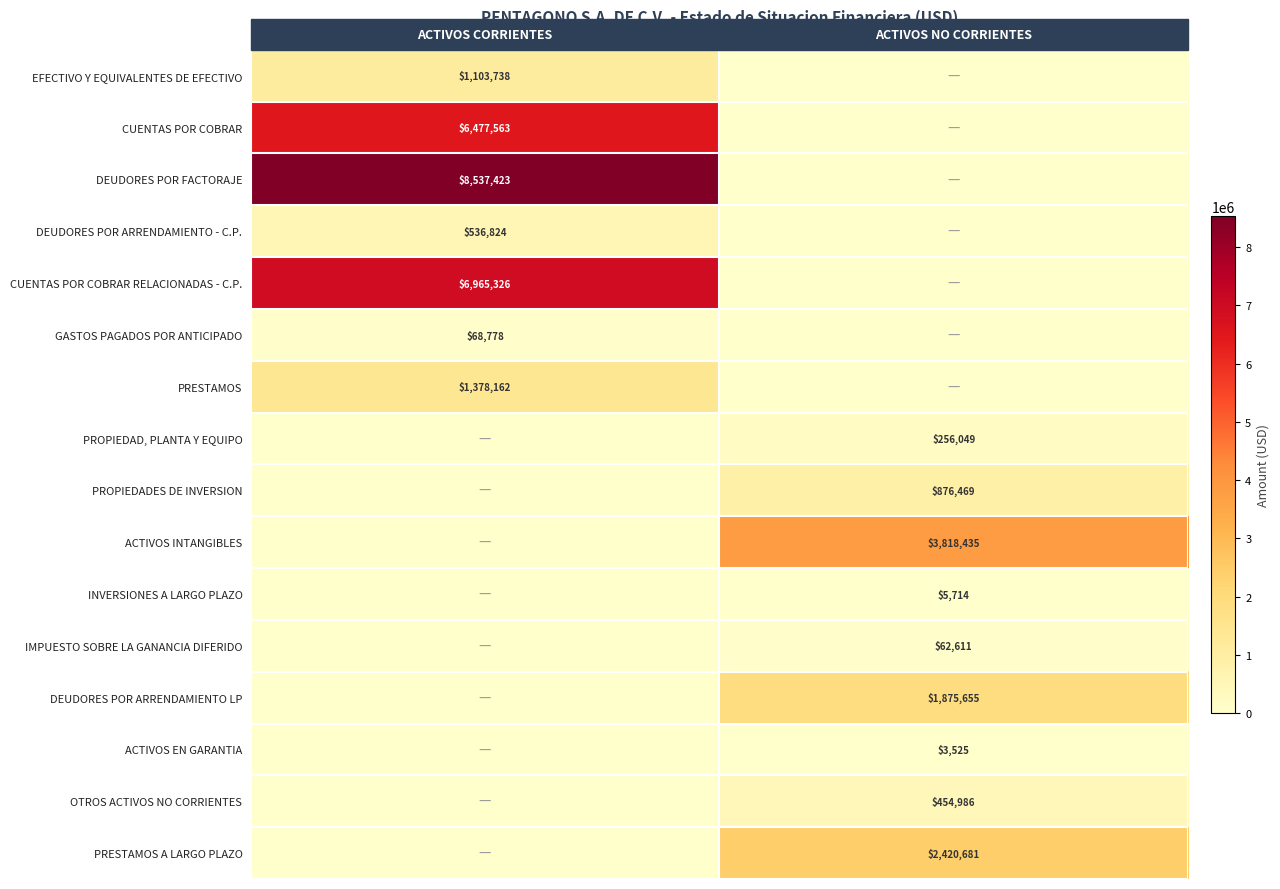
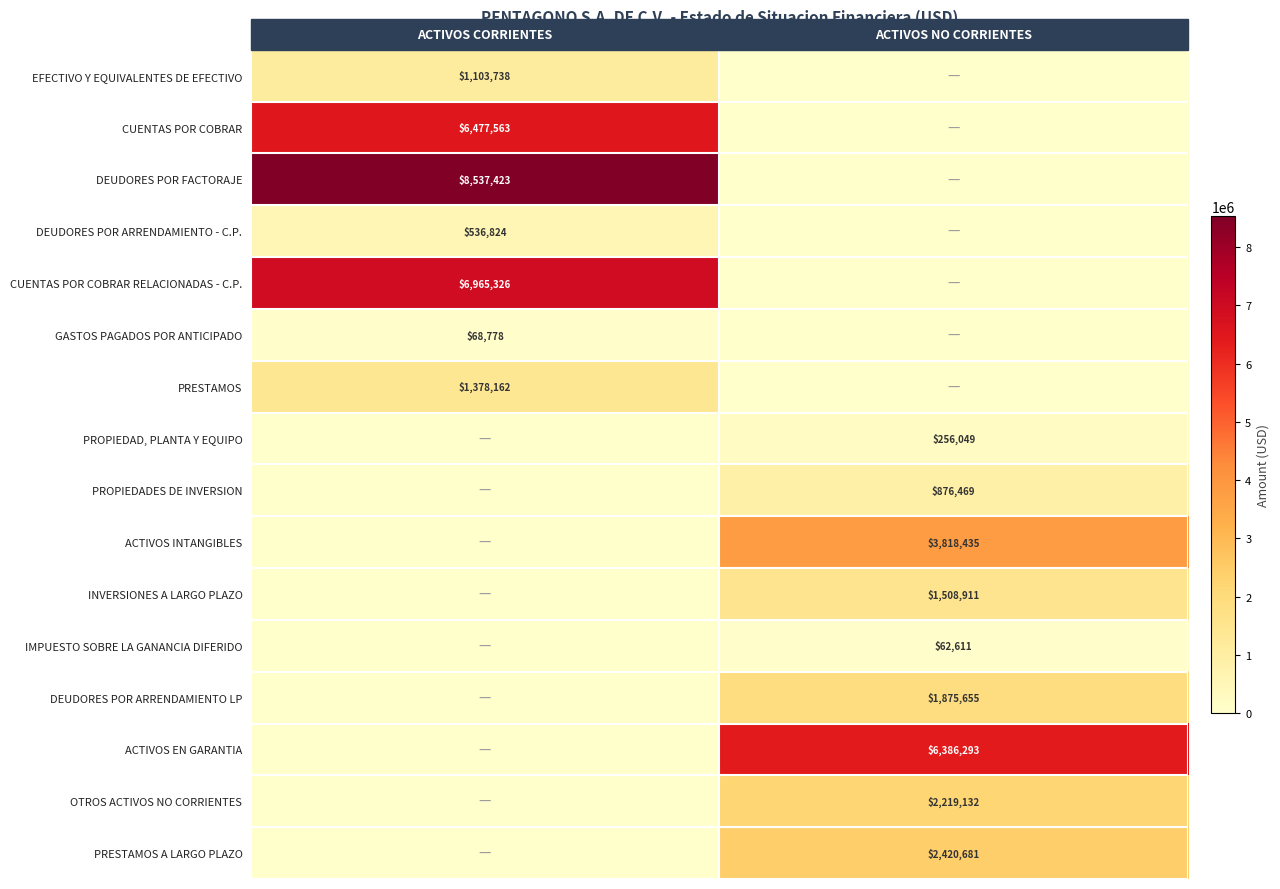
  {
    "EFECTIVO Y EQUIVALENTES DE EFECTIVO": {
      "ACTIVOS CORRIENTES": "$1,103,738"
    },
    "CUENTAS POR COBRAR": {
      "ACTIVOS CORRIENTES": "$6,477,563"
    },
    "DEUDORES POR FACTORAJE": {
      "ACTIVOS CORRIENTES": "$8,537,423"
    },
    "DEUDORES POR ARRENDAMIENTO - C.P.": {
      "ACTIVOS CORRIENTES": "$536,824"
    },
    "CUENTAS POR COBRAR RELACIONADAS - C.P.": {
      "ACTIVOS CORRIENTES": "$6,965,326"
    },
    "GASTOS PAGADOS POR ANTICIPADO": {
      "ACTIVOS CORRIENTES": "$68,778"
    },
    "PRESTAMOS": {
      "ACTIVOS CORRIENTES": "$1,378,162"
    },
    "PROPIEDAD, PLANTA Y EQUIPO": {
      "ACTIVOS NO CORRIENTES": "$256,049"
    },
    "PROPIEDADES DE INVERSION": {
      "ACTIVOS NO CORRIENTES": "$876,469"
    },
    "ACTIVOS INTANGIBLES": {
      "ACTIVOS NO CORRIENTES": "$3,818,435"
    },
    "INVERSIONES A LARGO PLAZO": {
-     "ACTIVOS NO CORRIENTES": "$5,714"
+     "ACTIVOS NO CORRIENTES": "$1,508,911"
    },
    "IMPUESTO SOBRE LA GANANCIA DIFERIDO": {
      "ACTIVOS NO CORRIENTES": "$62,611"
    },
    "DEUDORES POR ARRENDAMIENTO LP": {
      "ACTIVOS NO CORRIENTES": "$1,875,655"
    },
    "ACTIVOS EN GARANTIA": {
-     "ACTIVOS NO CORRIENTES": "$3,525"
+     "ACTIVOS NO CORRIENTES": "$6,386,293"
    },
    "OTROS ACTIVOS NO CORRIENTES": {
-     "ACTIVOS NO CORRIENTES": "$454,986"
+     "ACTIVOS NO CORRIENTES": "$2,219,132"
    },
    "PRESTAMOS A LARGO PLAZO": {
      "ACTIVOS NO CORRIENTES": "$2,420,681"
    }
  }
